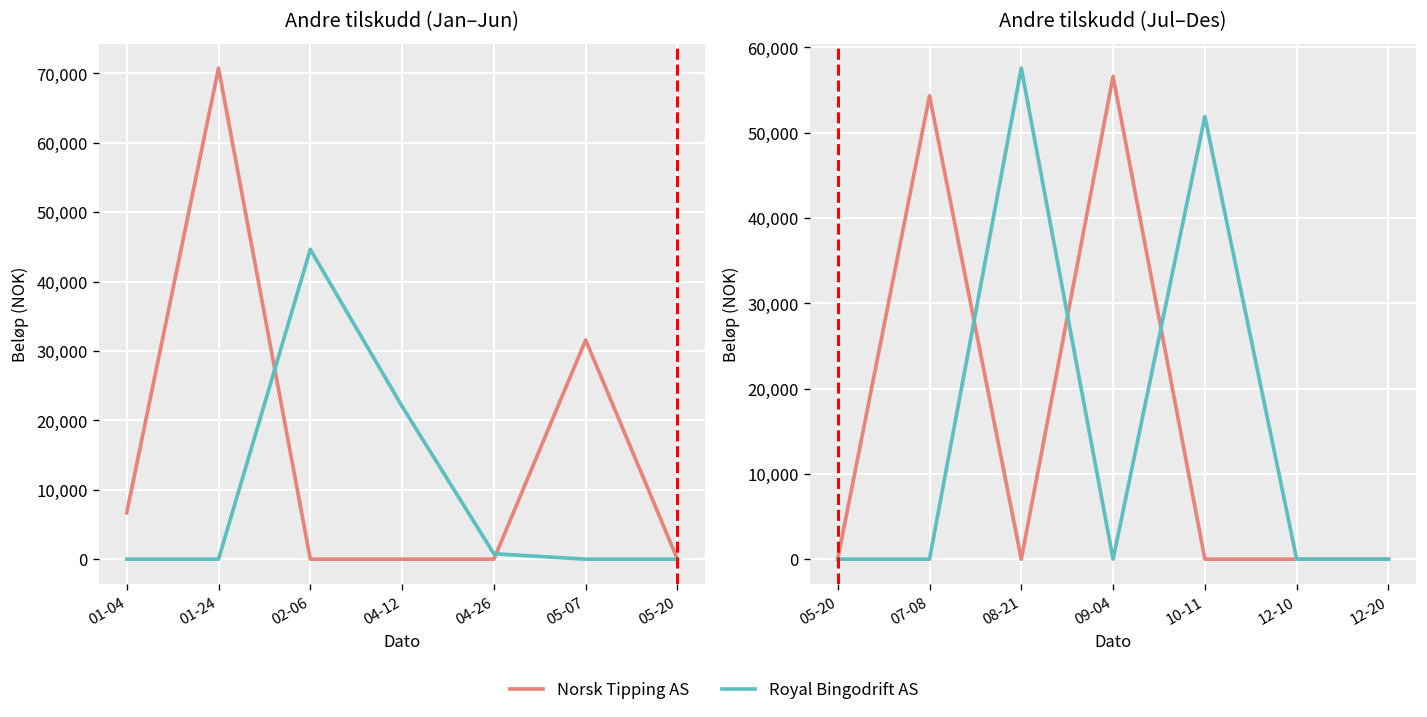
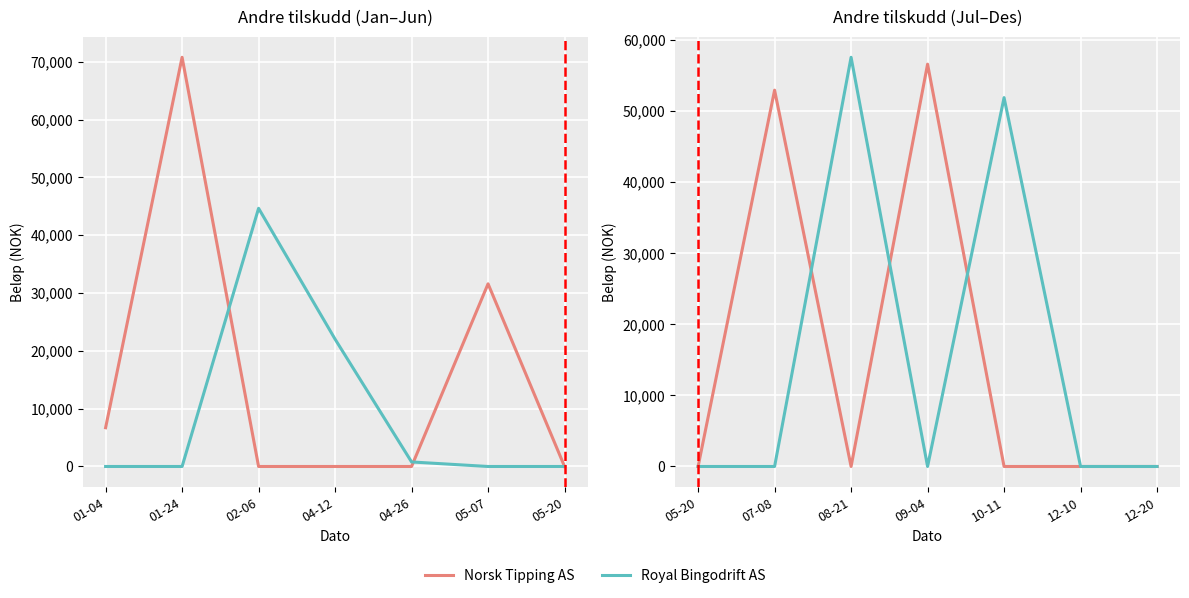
  {
    "Andre tilskudd (Jan–Jun)": {
      "Norsk Tipping AS": {
        "01-04": "7,000",
        "01-24": "71,000",
        "02-06": "0",
        "04-12": "0",
        "04-26": "0",
        "05-07": "32,000"
      },
      "Royal Bingodrift AS": {
        "01-04": "0",
        "01-24": "0",
        "02-06": "45,000",
        "04-12": "22,000",
        "04-26": "1,000",
        "05-07": "0"
      }
    },
    "Andre tilskudd (Jul–Des)": {
      "Norsk Tipping AS": {
-       "07-08": "54,000",
+       "07-08": "53,000",
        "08-21": "0",
        "09-04": "57,000",
        "10-11": "0"
      },
      "Royal Bingodrift AS": {
        "07-08": "0",
        "08-21": "58,000",
        "09-04": "0",
        "10-11": "52,000"
      }
    }
  }
